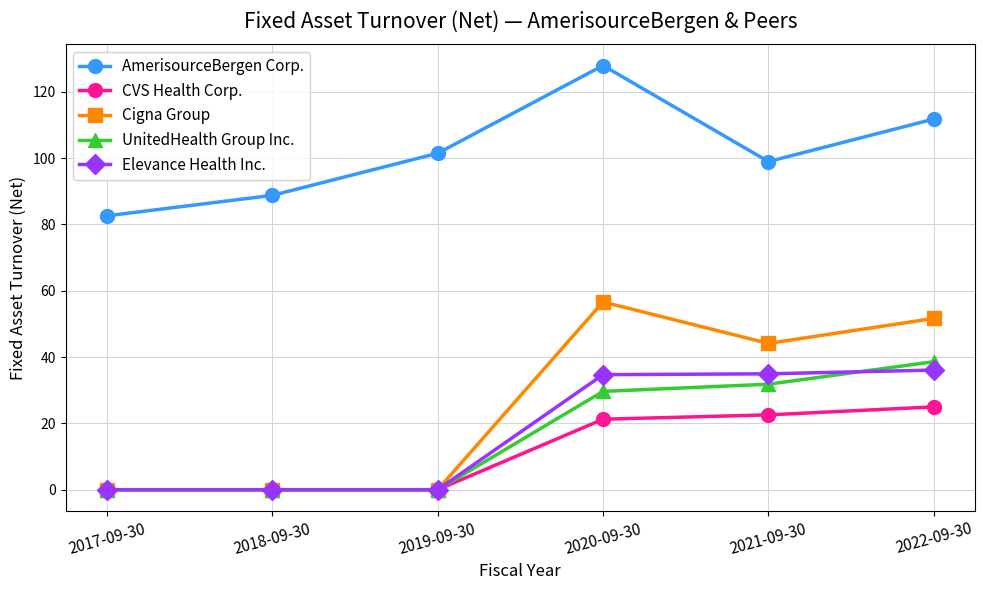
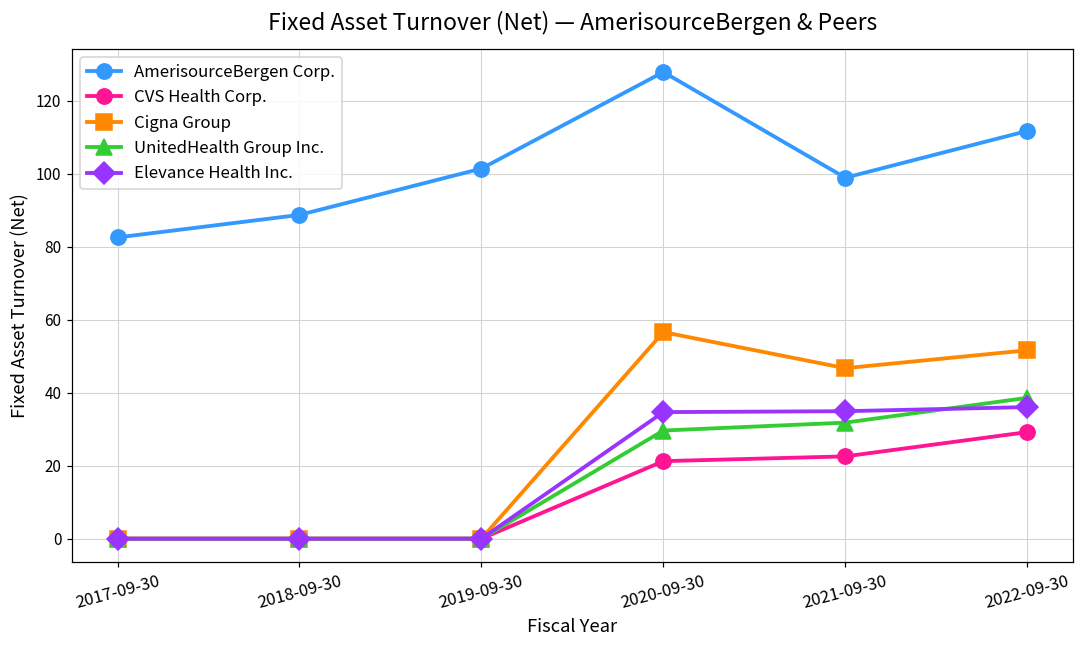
  {
    "AmerisourceBergen Corp.": {
      "2017-09-30": 83,
      "2018-09-30": 89,
      "2019-09-30": 101,
      "2020-09-30": 128,
      "2021-09-30": 99,
      "2022-09-30": 112
    },
    "CVS Health Corp.": {
      "2020-09-30": 21,
      "2021-09-30": 23,
-     "2022-09-30": 25
+     "2022-09-30": 29
    },
    "Cigna Group": {
      "2020-09-30": 57,
-     "2021-09-30": 44,
+     "2021-09-30": 47,
      "2022-09-30": 52
    },
    "UnitedHealth Group Inc.": {
      "2020-09-30": 30,
      "2021-09-30": 32,
      "2022-09-30": 39
    },
    "Elevance Health Inc.": {
      "2020-09-30": 35,
      "2021-09-30": 35,
      "2022-09-30": 36
    }
  }
